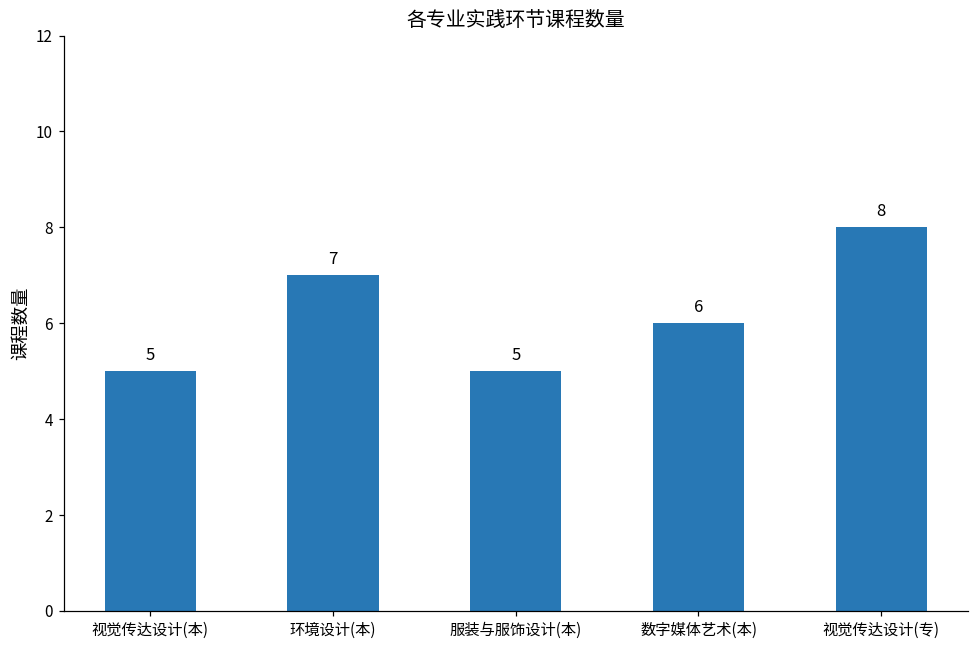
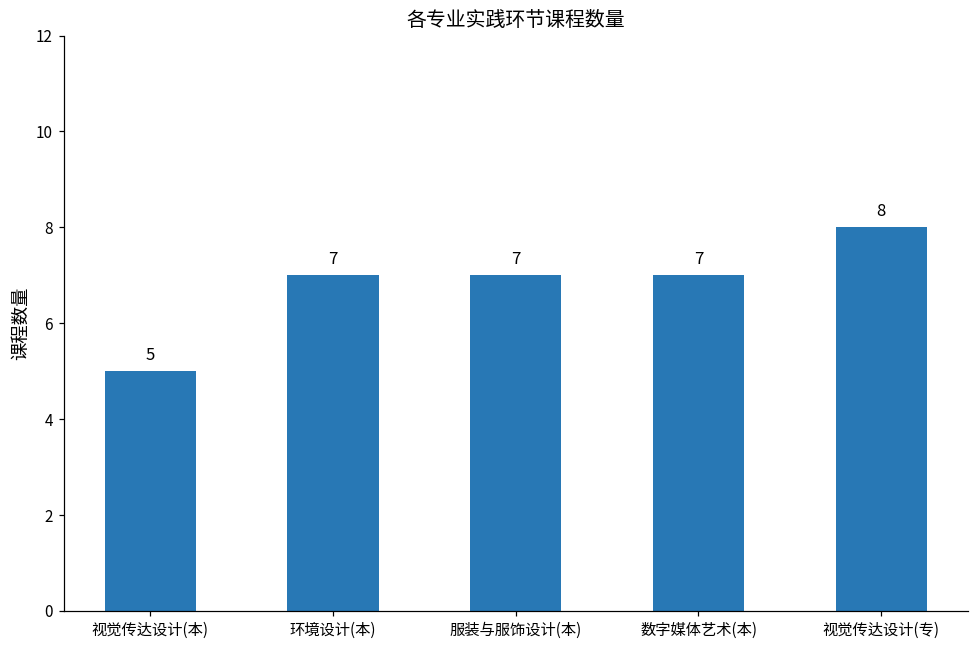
  {
    "视觉传达设计(本)": 5,
    "环境设计(本)": 7,
-   "服装与服饰设计(本)": 5,
-   "数字媒体艺术(本)": 6,
+   "服装与服饰设计(本)": 7,
+   "数字媒体艺术(本)": 7,
    "视觉传达设计(专)": 8
  }
